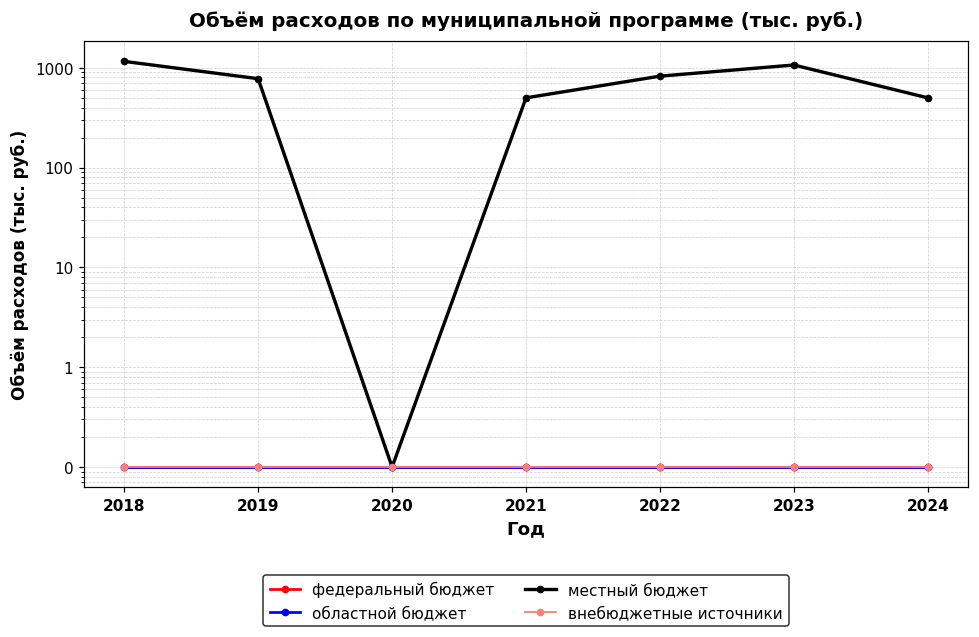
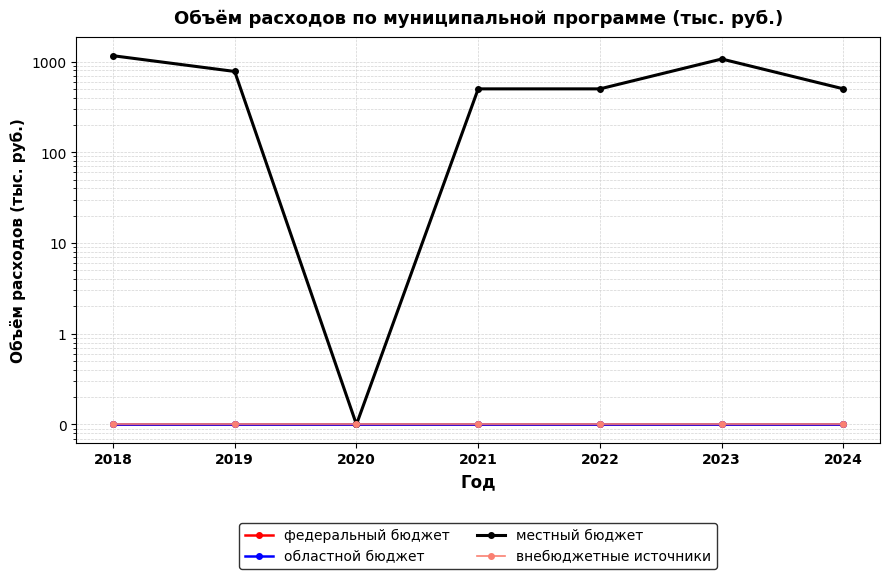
  {
    "внебюджетные источники": {
      "2018": 0.10,
      "2019": 0.10,
      "2021": 0.10,
      "2022": 0.10,
      "2023": 0.10,
      "2024": 0.10
    },
    "местный бюджет": {
      "2018": 1200,
      "2019": 800,
      "2021": 500,
-     "2022": 800,
+     "2022": 500,
      "2023": 1100,
      "2024": 500
    }
  }
